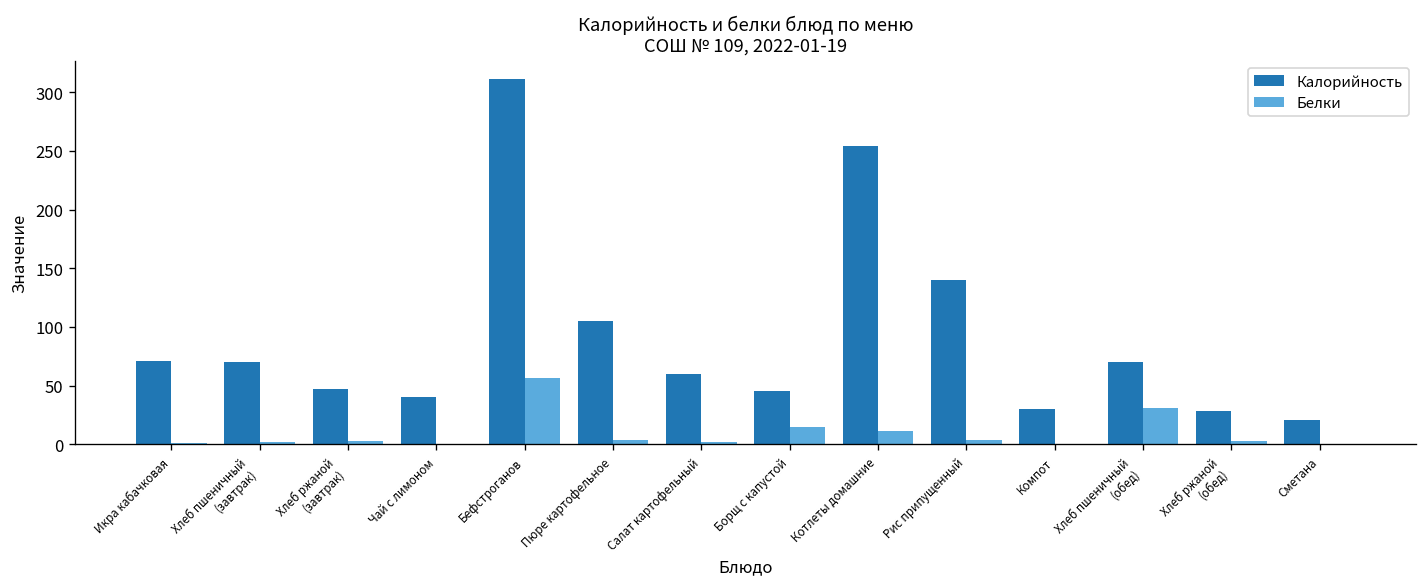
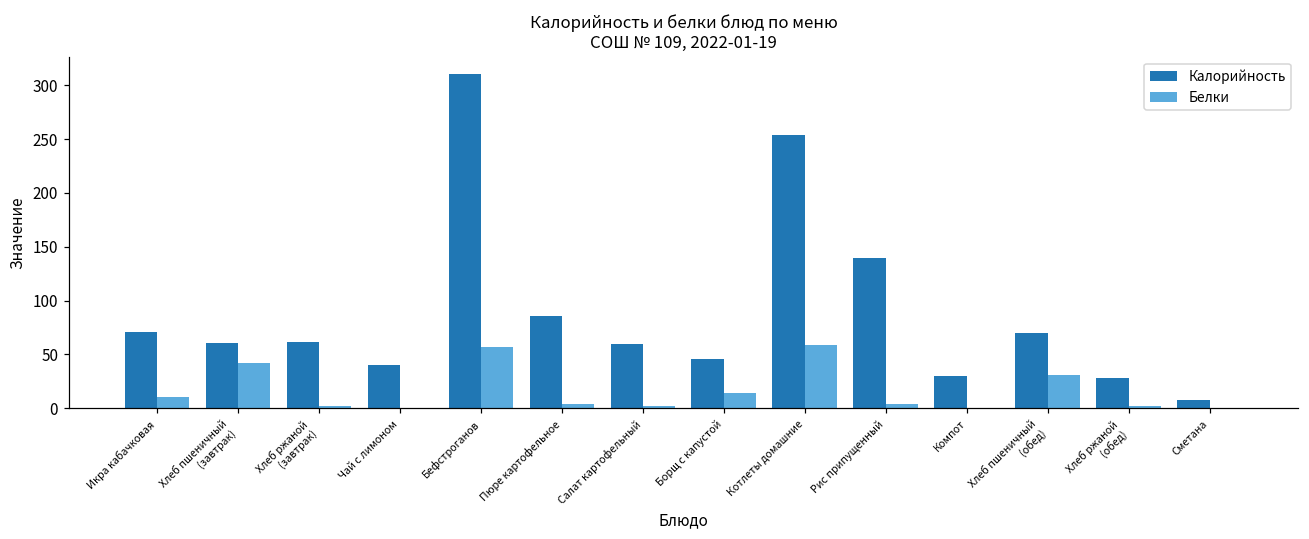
  {
    "Калорийность": {
      "Икра кабачковая": 70,
-     "Хлеб пшеничный (завтрак)": 70,
-     "Хлеб ржаной (завтрак)": 50,
+     "Хлеб пшеничный (завтрак)": 60,
+     "Хлеб ржаной (завтрак)": 60,
      "Чай с лимоном": 40,
      "Бефстроганов": 310,
-     "Пюре картофельное": 110,
+     "Пюре картофельное": 90,
      "Салат картофельный": 60,
      "Борщ с капустой": 50,
      "Котлеты домашние": 250,
      "Рис припущенный": 140,
      "Компот": 30,
      "Хлеб пшеничный (обед)": 70,
      "Хлеб ржаной (обед)": 30,
-     "Сметана": 20
+     "Сметана": 10
    },
    "Белки": {
-     "Икра кабачковая": 0,
-     "Хлеб пшеничный (завтрак)": 0,
+     "Икра кабачковая": 10,
+     "Хлеб пшеничный (завтрак)": 40,
      "Бефстроганов": 60,
      "Пюре картофельное": 0,
      "Борщ с капустой": 10,
-     "Котлеты домашние": 10,
+     "Котлеты домашние": 60,
      "Рис припущенный": 0,
      "Хлеб пшеничный (обед)": 30
    }
  }
